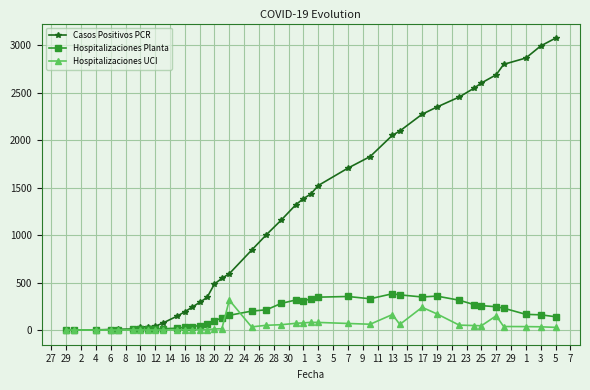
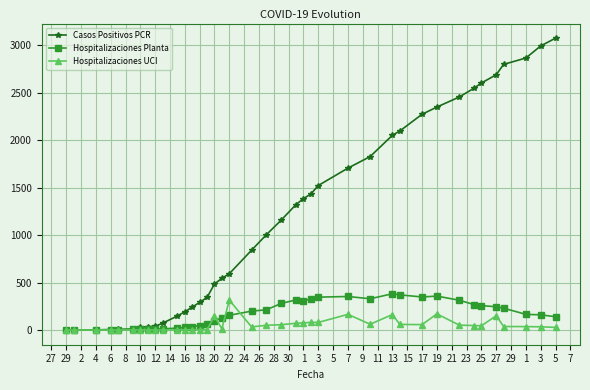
  {
    "Hospitalizaciones UCI": {
      "18": 0,
-     "20": 0,
+     "20": 100,
      "22": 300,
-     "7": 100,
+     "7": 200,
      "13": 200,
-     "17": 200,
+     "17": 100,
      "19": 200,
      "25": 0,
      "27": 200,
      "5": 0
    }
  }
